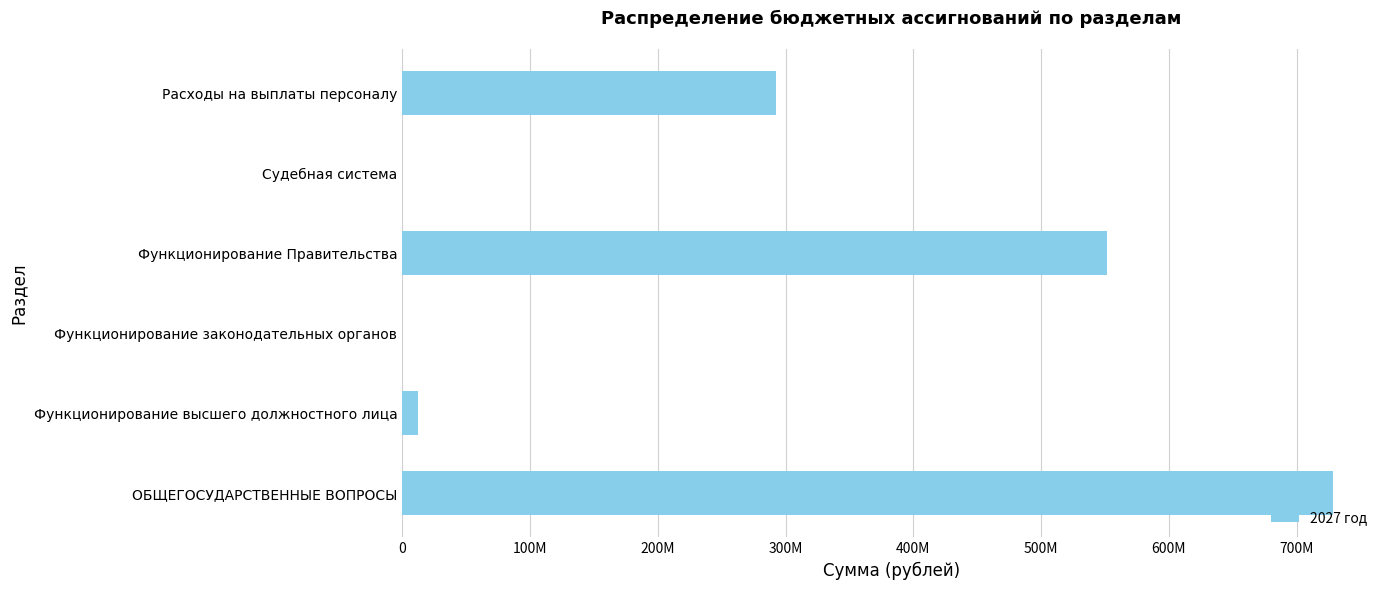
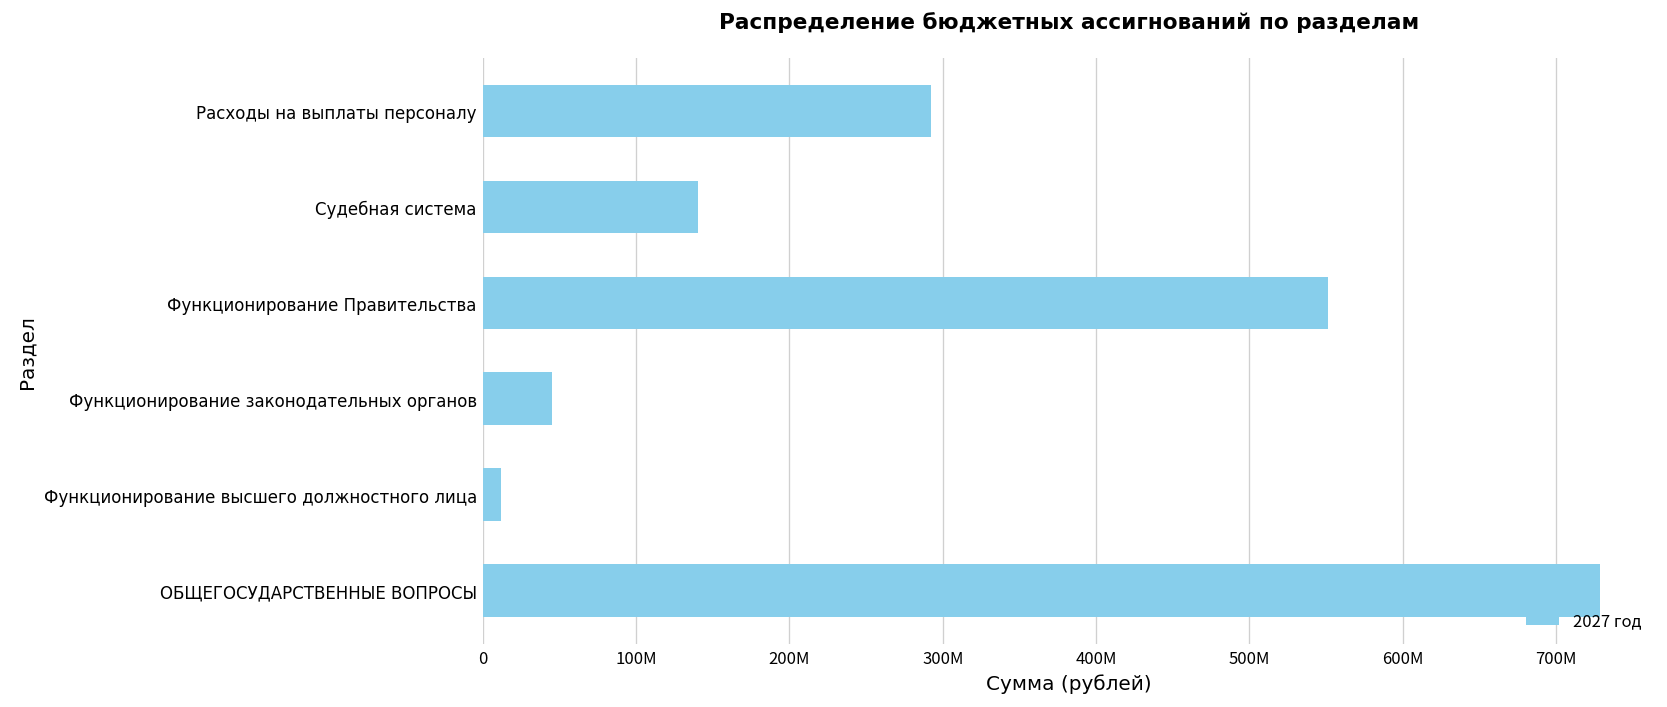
  {
    "Расходы на выплаты персоналу": 292000000,
-   "Судебная система": 0,
+   "Судебная система": 141000000,
    "Функционирование Правительства": 551000000,
-   "Функционирование законодательных органов": 0,
+   "Функционирование законодательных органов": 45000000,
    "Функционирование высшего должностного лица": 12000000,
    "ОБЩЕГОСУДАРСТВЕННЫЕ ВОПРОСЫ": 729000000
  }
